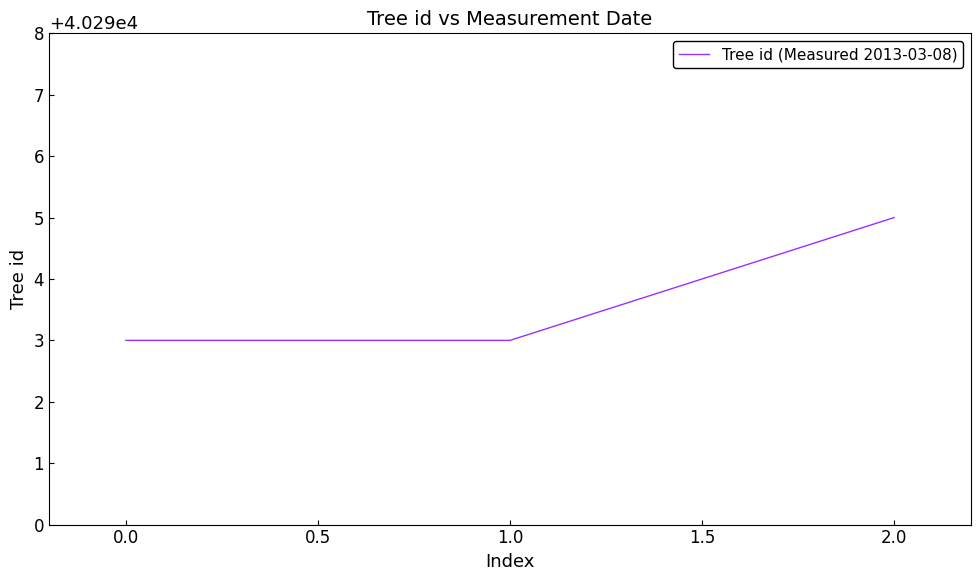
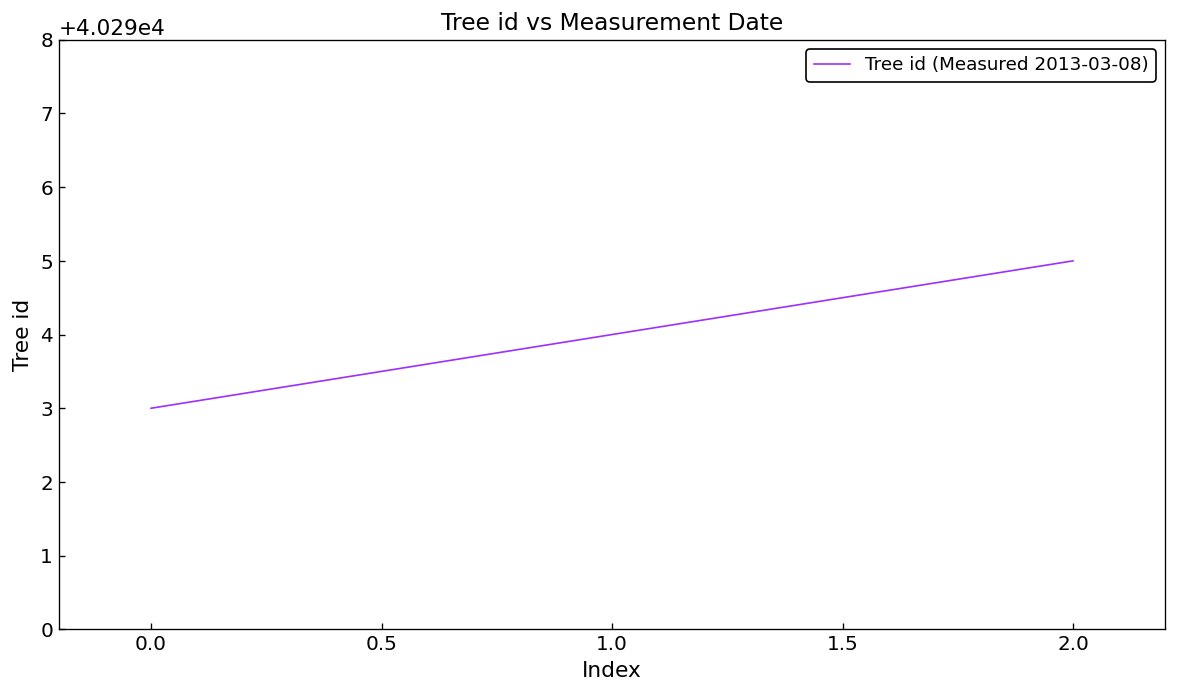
  {
    "0.0": 40293,
-   "1.0": 40293,
+   "1.0": 40294,
    "2.0": 40295
  }
